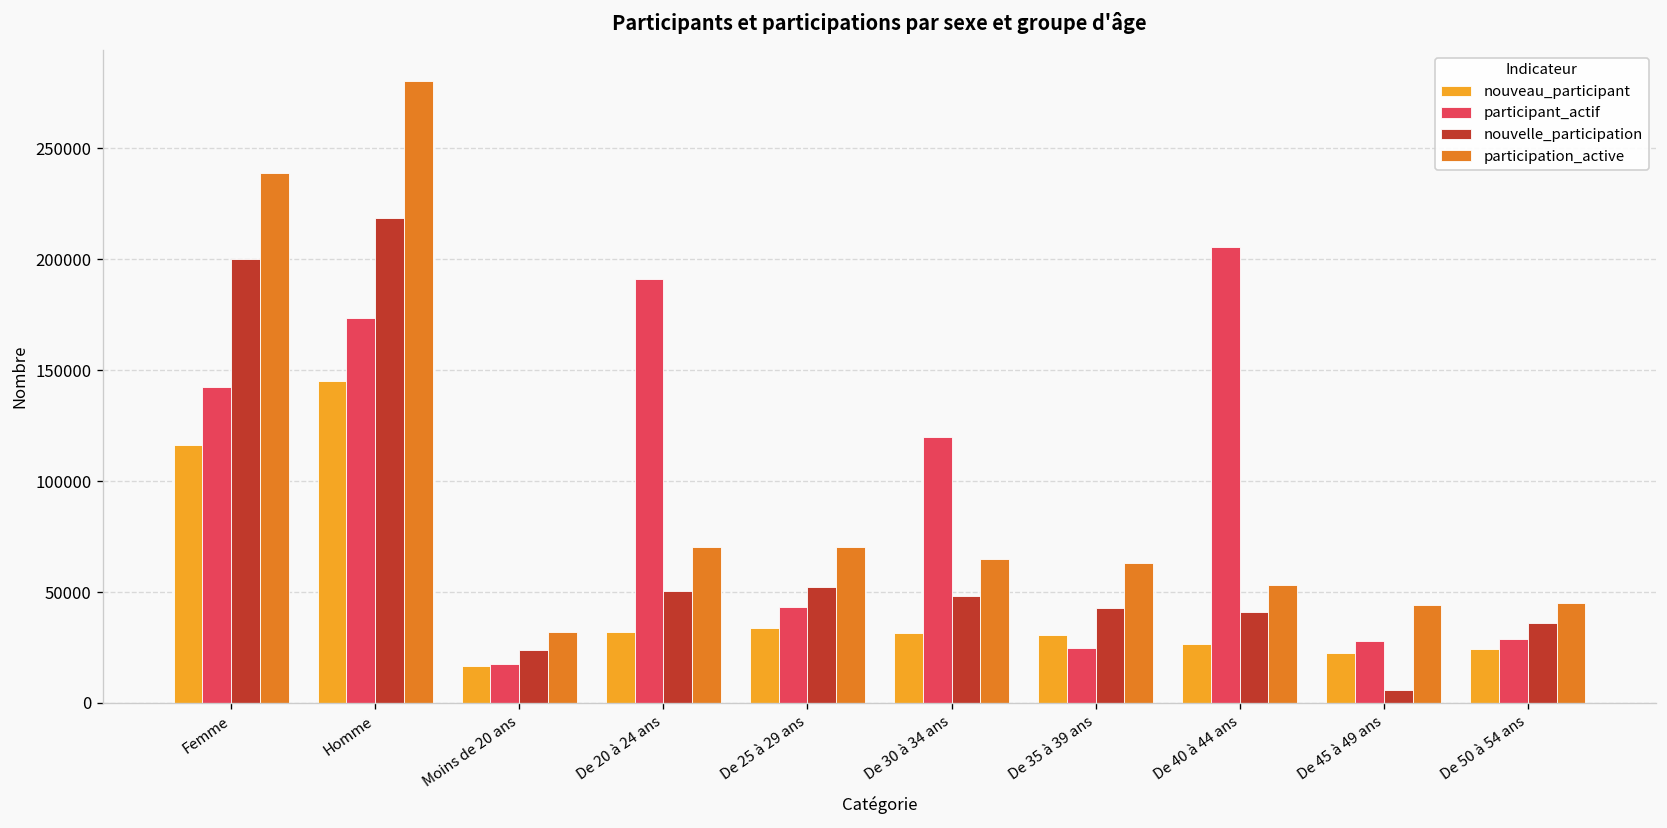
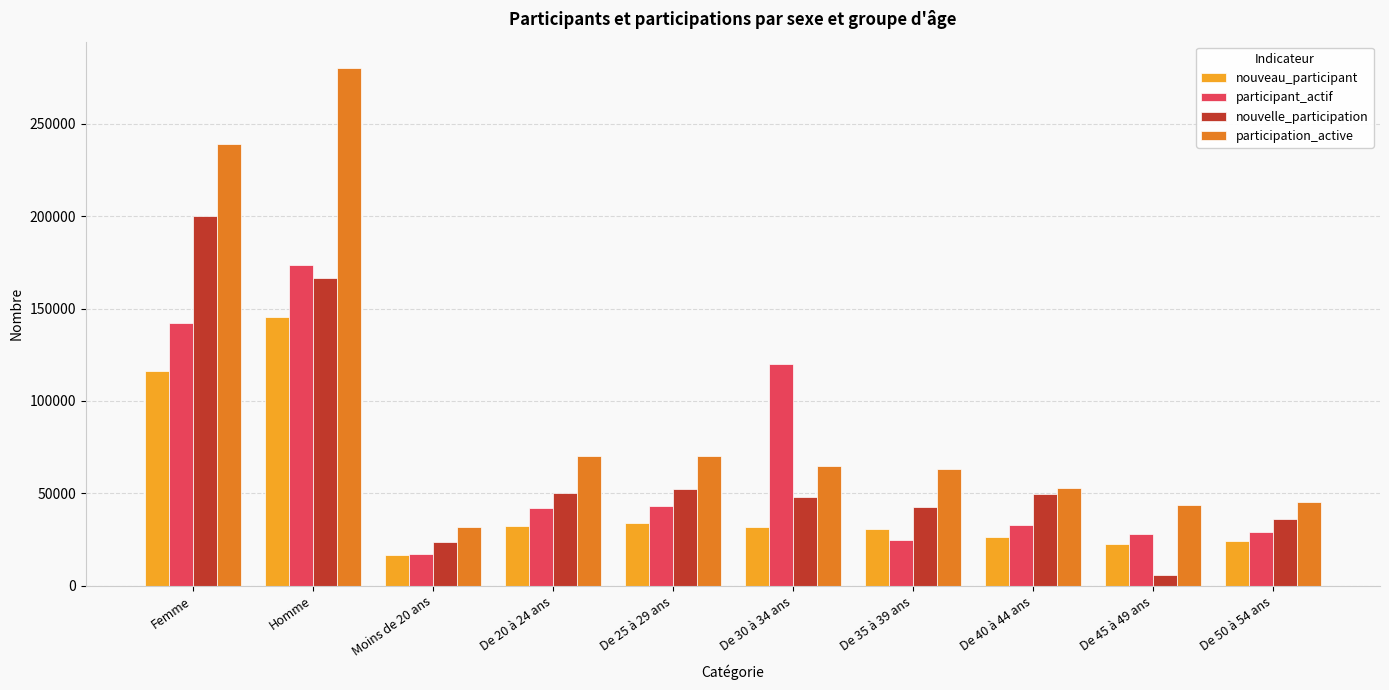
  {
    "participant_actif": {
      "Femme": 142000,
      "Homme": 173000,
      "Moins de 20 ans": 17000,
-     "De 20 à 24 ans": 191000,
+     "De 20 à 24 ans": 42000,
      "De 25 à 29 ans": 43000,
      "De 30 à 34 ans": 120000,
      "De 35 à 39 ans": 25000,
-     "De 40 à 44 ans": 206000,
+     "De 40 à 44 ans": 33000,
      "De 45 à 49 ans": 28000,
      "De 50 à 54 ans": 29000
    },
    "nouvelle_participation": {
      "Femme": 200000,
-     "Homme": 219000,
+     "Homme": 166000,
      "Moins de 20 ans": 24000,
      "De 20 à 24 ans": 50000,
      "De 25 à 29 ans": 52000,
      "De 30 à 34 ans": 48000,
      "De 35 à 39 ans": 43000,
-     "De 40 à 44 ans": 41000,
+     "De 40 à 44 ans": 49000,
      "De 45 à 49 ans": 6000,
      "De 50 à 54 ans": 36000
    }
  }
